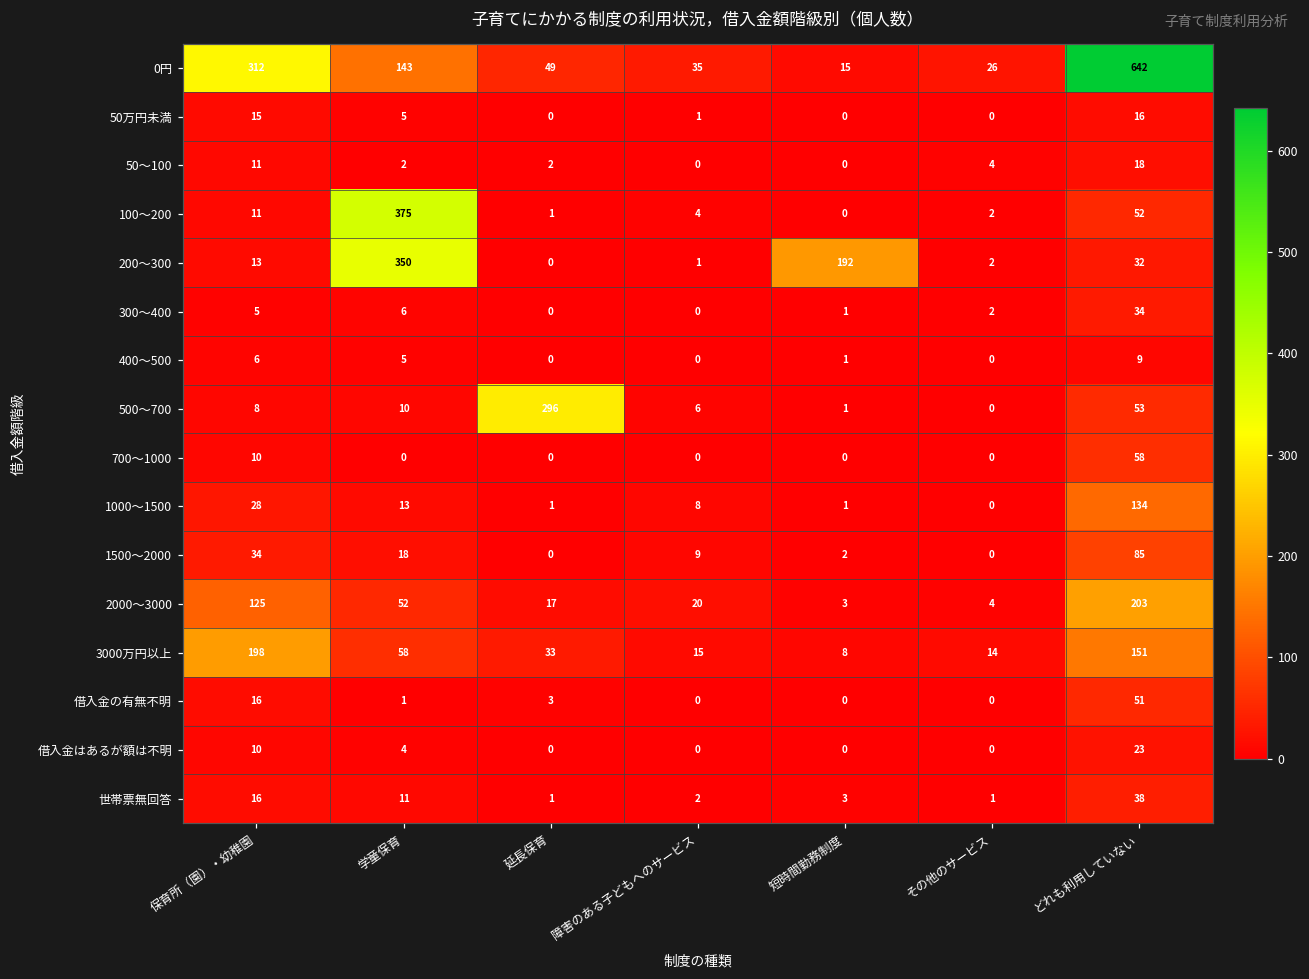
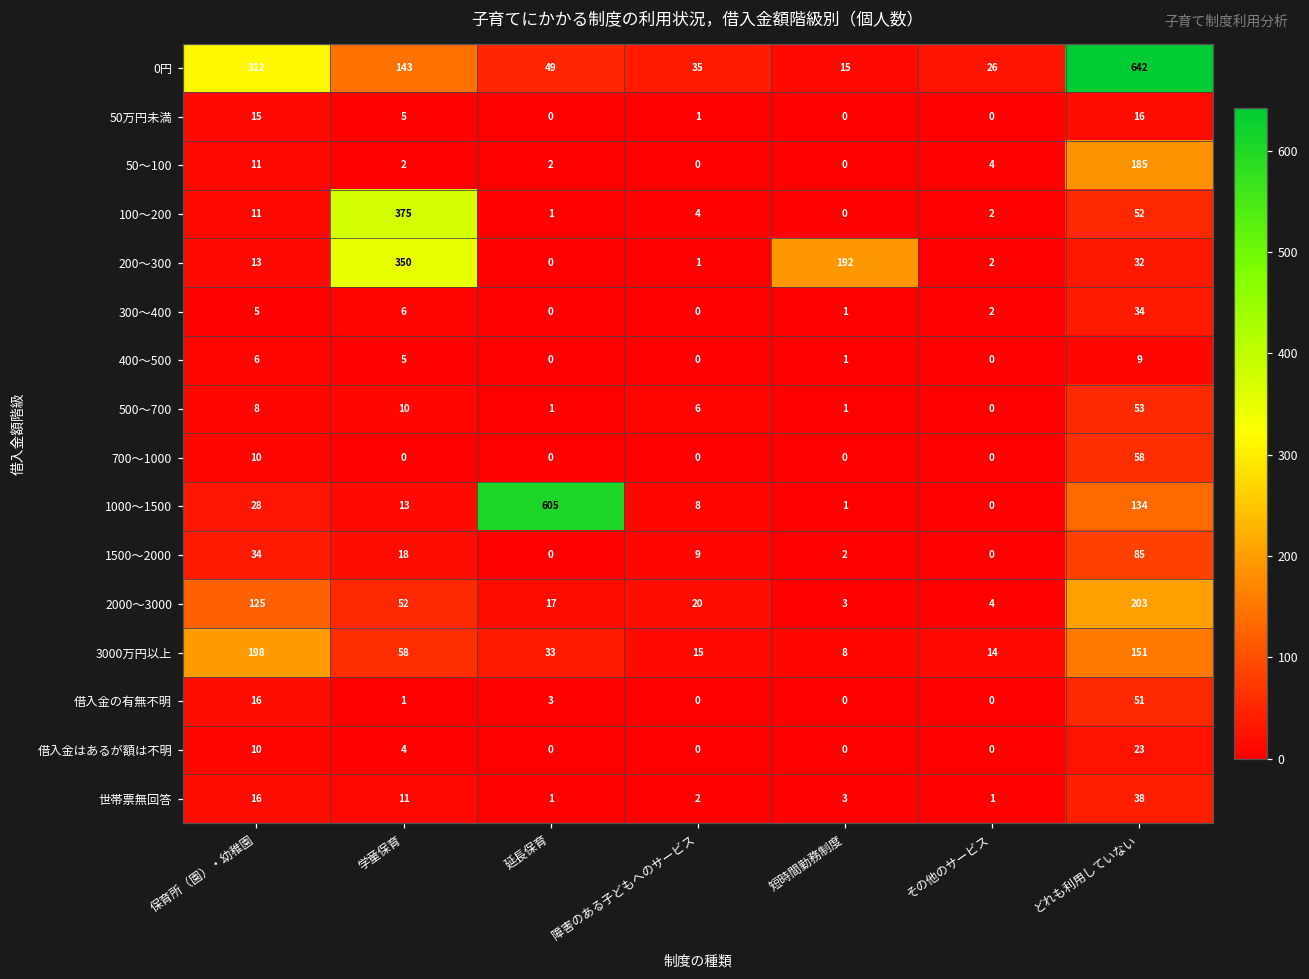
  {
    "0円": {
      "保育所（園）・幼稚園": 312,
      "学童保育": 143,
      "延長保育": 49,
      "障害のある子どもへのサービス": 35,
      "短時間勤務制度": 15,
      "その他のサービス": 26,
      "どれも利用していない": 642
    },
    "50万円未満": {
      "保育所（園）・幼稚園": 15,
      "学童保育": 5,
      "延長保育": 0,
      "障害のある子どもへのサービス": 1,
      "短時間勤務制度": 0,
      "その他のサービス": 0,
      "どれも利用していない": 16
    },
    "50～100": {
      "保育所（園）・幼稚園": 11,
      "学童保育": 2,
      "延長保育": 2,
      "障害のある子どもへのサービス": 0,
      "短時間勤務制度": 0,
      "その他のサービス": 4,
-     "どれも利用していない": 18
+     "どれも利用していない": 185
    },
    "100～200": {
      "保育所（園）・幼稚園": 11,
      "学童保育": 375,
      "延長保育": 1,
      "障害のある子どもへのサービス": 4,
      "短時間勤務制度": 0,
      "その他のサービス": 2,
      "どれも利用していない": 52
    },
    "200～300": {
      "保育所（園）・幼稚園": 13,
      "学童保育": 350,
      "延長保育": 0,
      "障害のある子どもへのサービス": 1,
      "短時間勤務制度": 192,
      "その他のサービス": 2,
      "どれも利用していない": 32
    },
    "300～400": {
      "保育所（園）・幼稚園": 5,
      "学童保育": 6,
      "延長保育": 0,
      "障害のある子どもへのサービス": 0,
      "短時間勤務制度": 1,
      "その他のサービス": 2,
      "どれも利用していない": 34
    },
    "400～500": {
      "保育所（園）・幼稚園": 6,
      "学童保育": 5,
      "延長保育": 0,
      "障害のある子どもへのサービス": 0,
      "短時間勤務制度": 1,
      "その他のサービス": 0,
      "どれも利用していない": 9
    },
    "500～700": {
      "保育所（園）・幼稚園": 8,
      "学童保育": 10,
-     "延長保育": 296,
+     "延長保育": 1,
      "障害のある子どもへのサービス": 6,
      "短時間勤務制度": 1,
      "その他のサービス": 0,
      "どれも利用していない": 53
    },
    "700～1000": {
      "保育所（園）・幼稚園": 10,
      "学童保育": 0,
      "延長保育": 0,
      "障害のある子どもへのサービス": 0,
      "短時間勤務制度": 0,
      "その他のサービス": 0,
      "どれも利用していない": 58
    },
    "1000～1500": {
      "保育所（園）・幼稚園": 28,
      "学童保育": 13,
-     "延長保育": 1,
+     "延長保育": 605,
      "障害のある子どもへのサービス": 8,
      "短時間勤務制度": 1,
      "その他のサービス": 0,
      "どれも利用していない": 134
    },
    "1500～2000": {
      "保育所（園）・幼稚園": 34,
      "学童保育": 18,
      "延長保育": 0,
      "障害のある子どもへのサービス": 9,
      "短時間勤務制度": 2,
      "その他のサービス": 0,
      "どれも利用していない": 85
    },
    "2000～3000": {
      "保育所（園）・幼稚園": 125,
      "学童保育": 52,
      "延長保育": 17,
      "障害のある子どもへのサービス": 20,
      "短時間勤務制度": 3,
      "その他のサービス": 4,
      "どれも利用していない": 203
    },
    "3000万円以上": {
      "保育所（園）・幼稚園": 198,
      "学童保育": 58,
      "延長保育": 33,
      "障害のある子どもへのサービス": 15,
      "短時間勤務制度": 8,
      "その他のサービス": 14,
      "どれも利用していない": 151
    },
    "借入金の有無不明": {
      "保育所（園）・幼稚園": 16,
      "学童保育": 1,
      "延長保育": 3,
      "障害のある子どもへのサービス": 0,
      "短時間勤務制度": 0,
      "その他のサービス": 0,
      "どれも利用していない": 51
    },
    "借入金はあるが額は不明": {
      "保育所（園）・幼稚園": 10,
      "学童保育": 4,
      "延長保育": 0,
      "障害のある子どもへのサービス": 0,
      "短時間勤務制度": 0,
      "その他のサービス": 0,
      "どれも利用していない": 23
    },
    "世帯票無回答": {
      "保育所（園）・幼稚園": 16,
      "学童保育": 11,
      "延長保育": 1,
      "障害のある子どもへのサービス": 2,
      "短時間勤務制度": 3,
      "その他のサービス": 1,
      "どれも利用していない": 38
    }
  }
